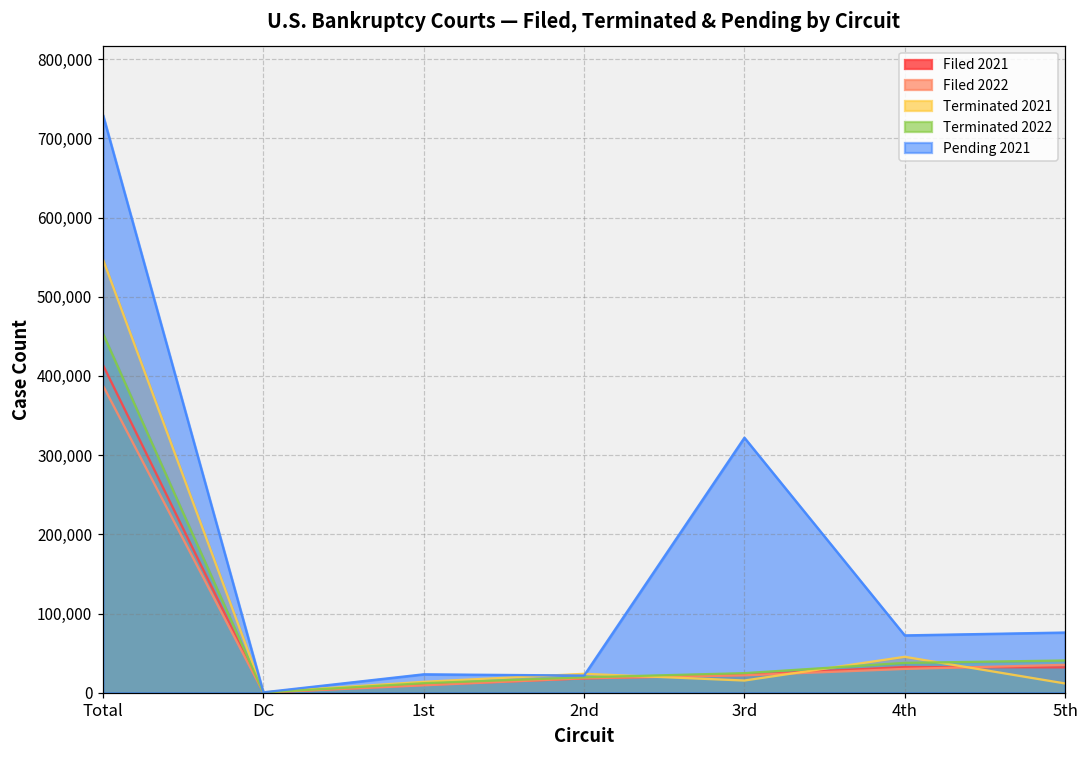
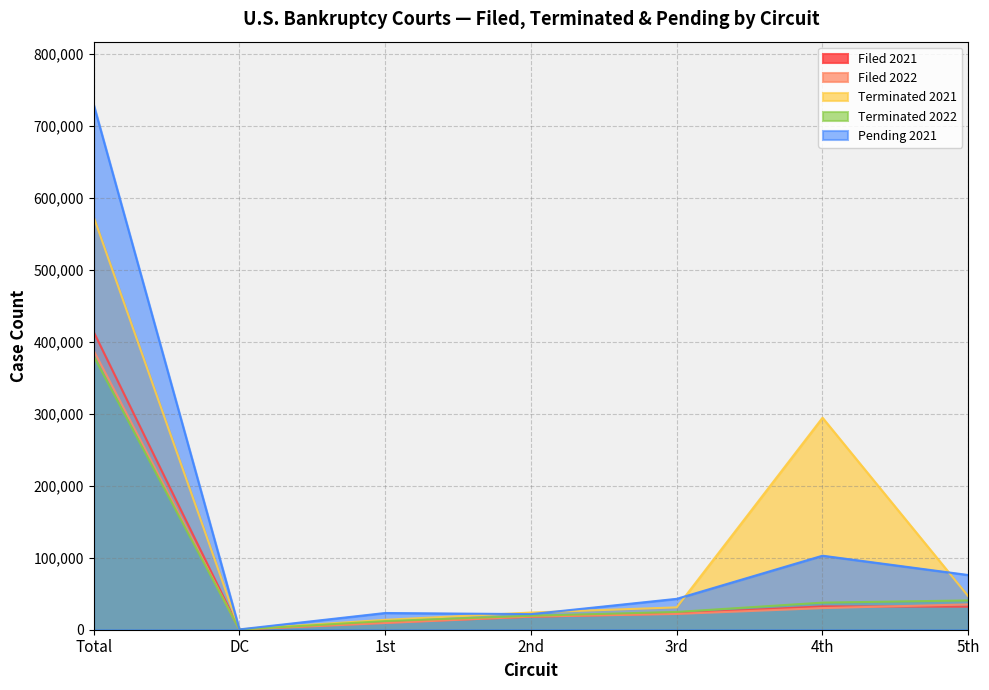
  {
    "Filed 2021": {
      "Total": "410,000"
    },
    "Filed 2022": {
      "Total": "390,000"
    },
    "Terminated 2021": {
-     "Total": "550,000",
-     "3rd": "20,000",
-     "4th": "50,000",
-     "5th": "10,000"
+     "Total": "570,000",
+     "3rd": "30,000",
+     "4th": "290,000",
+     "5th": "50,000"
    },
    "Terminated 2022": {
-     "Total": "450,000",
+     "Total": "380,000",
      "4th": "40,000",
      "5th": "40,000"
    },
    "Pending 2021": {
      "Total": "730,000",
      "1st": "20,000",
-     "3rd": "320,000",
-     "4th": "70,000",
+     "3rd": "40,000",
+     "4th": "100,000",
      "5th": "80,000"
    }
  }
